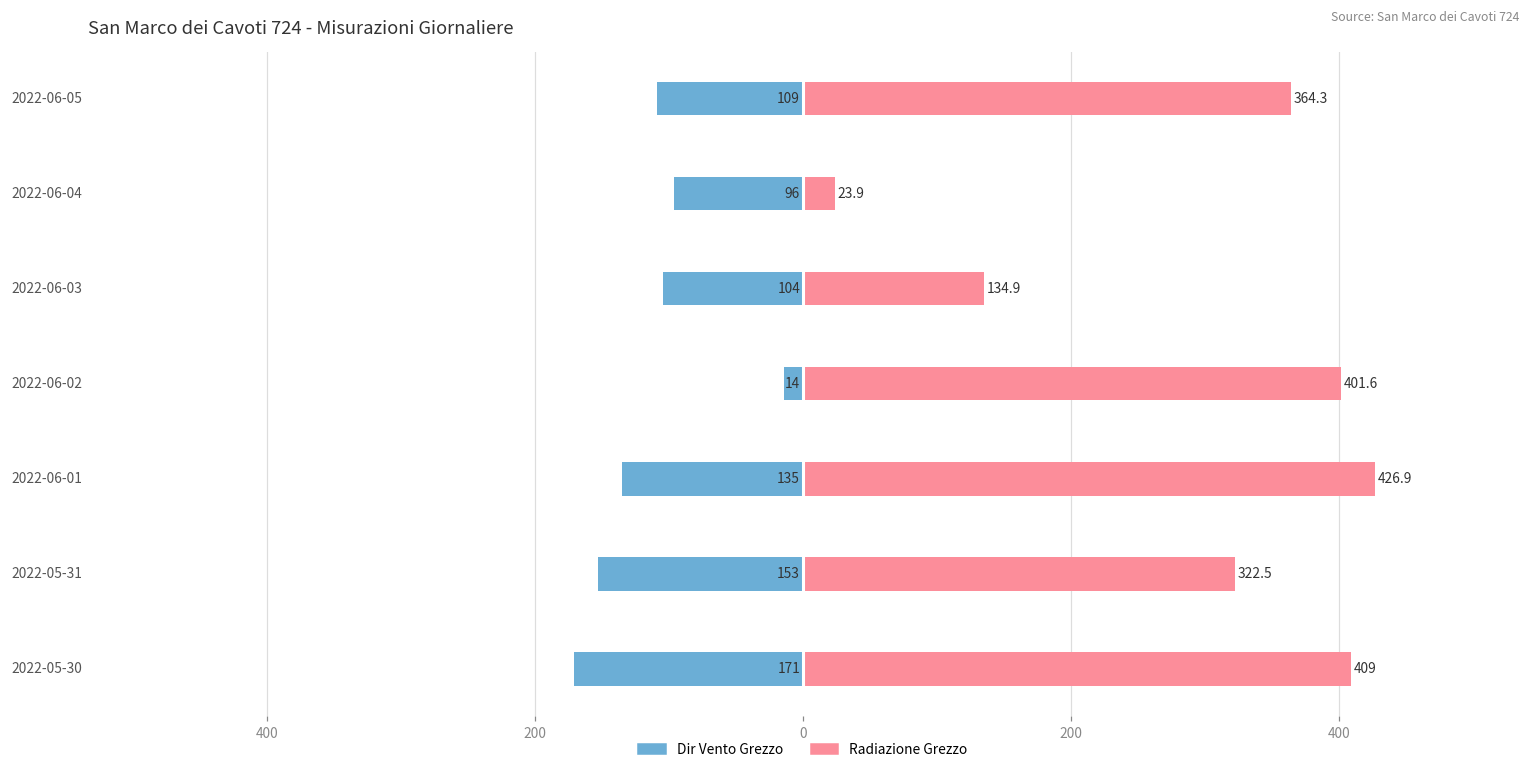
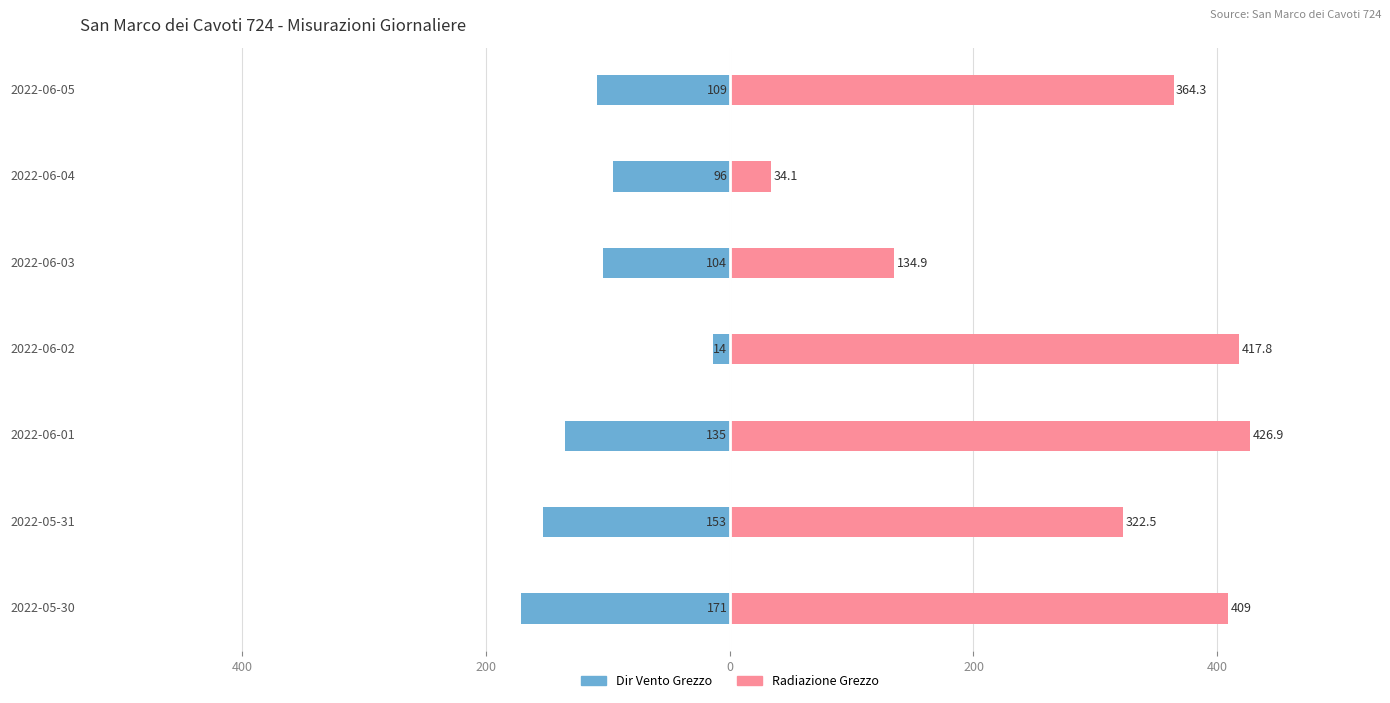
  {
    "Radiazione Grezzo": {
      "2022-06-05": 364.3,
-     "2022-06-04": 23.9,
+     "2022-06-04": 34.1,
      "2022-06-03": 134.9,
-     "2022-06-02": 401.6,
+     "2022-06-02": 417.8,
      "2022-06-01": 426.9,
      "2022-05-31": 322.5,
      "2022-05-30": 409
    }
  }
